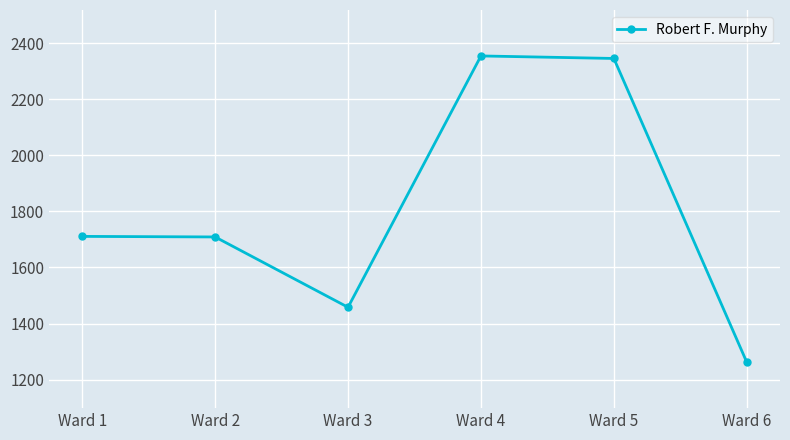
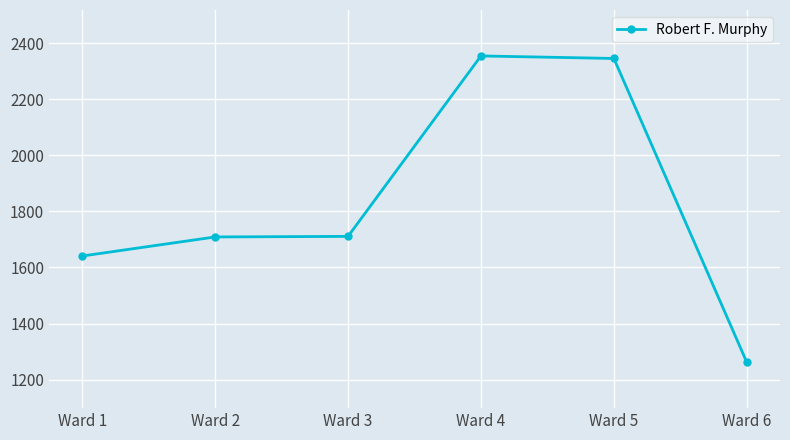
  {
-   "Ward 1": 1710,
+   "Ward 1": 1640,
    "Ward 2": 1710,
-   "Ward 3": 1460,
+   "Ward 3": 1710,
    "Ward 4": 2360,
    "Ward 5": 2350,
    "Ward 6": 1260
  }
